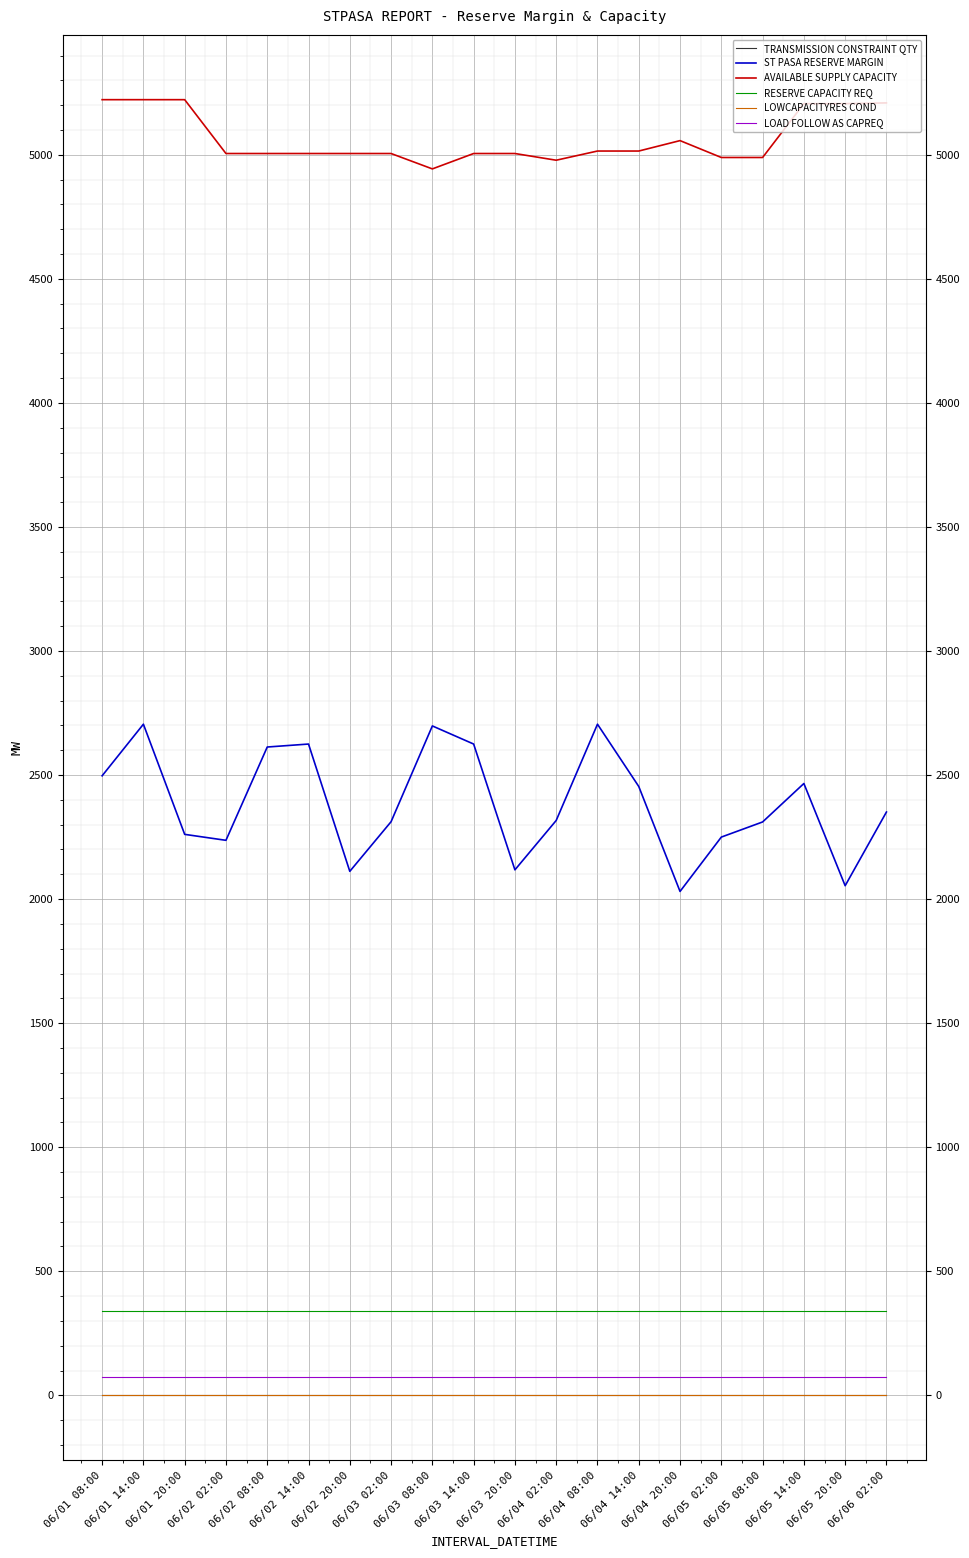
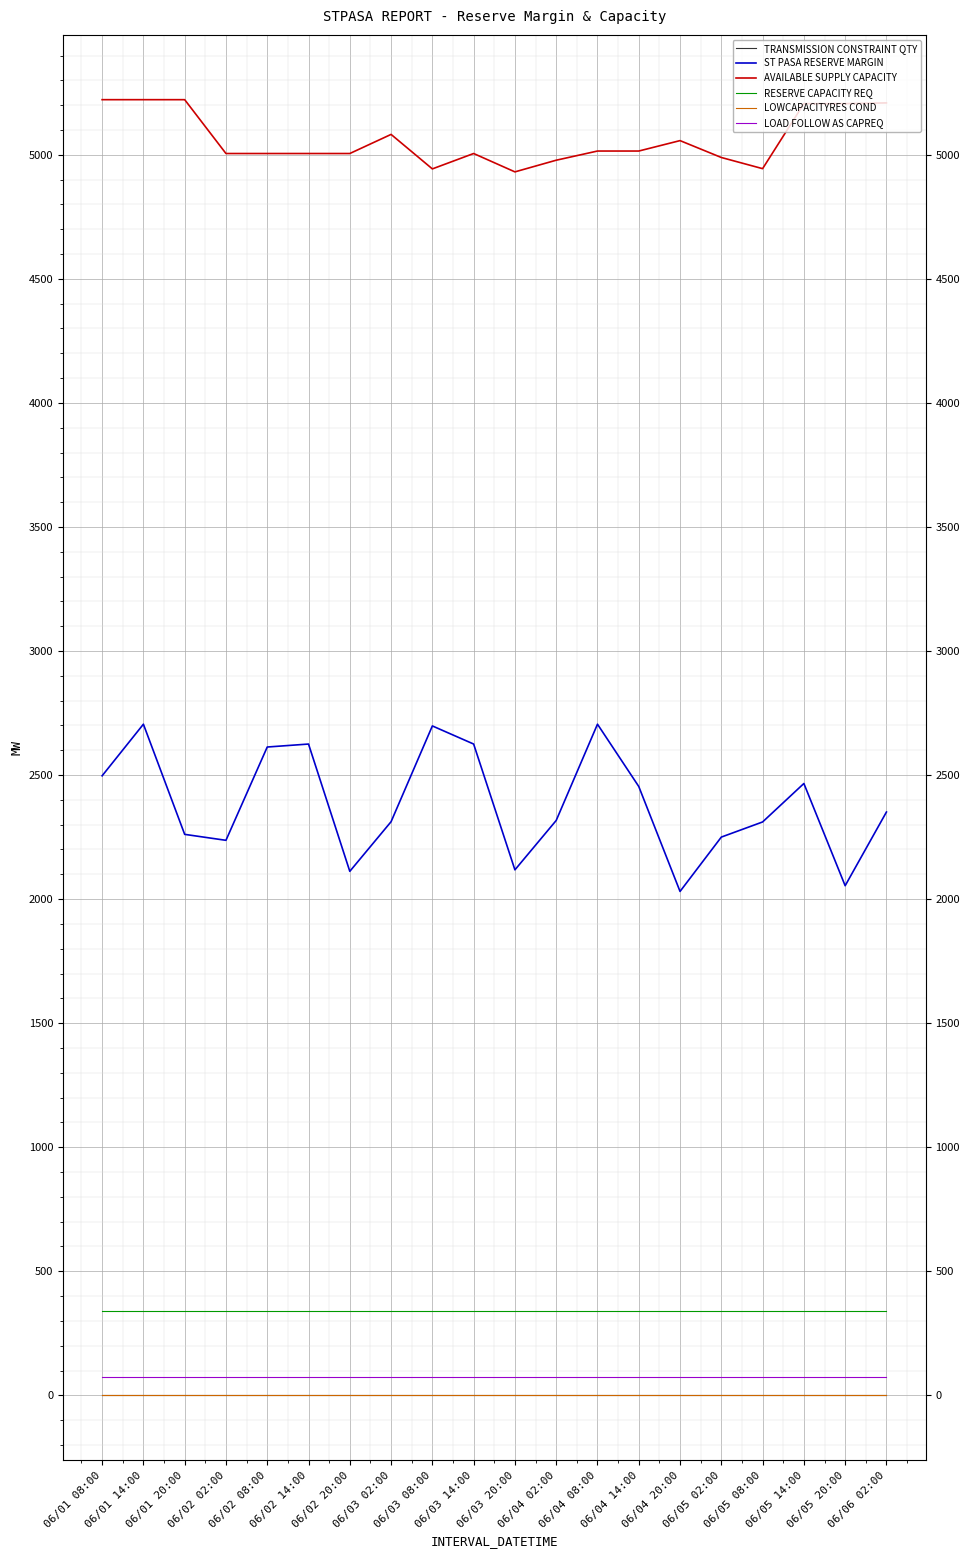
  {
    "LOWCAPACITYRES COND": {
      "06/01 08:00": 0,
      "06/01 14:00": 0,
      "06/01 20:00": 0,
      "06/02 02:00": 0,
      "06/02 08:00": 0,
      "06/02 14:00": 0,
      "06/02 20:00": 0,
      "06/03 02:00": 0,
      "06/03 08:00": 0,
      "06/03 14:00": 0,
      "06/03 20:00": 0,
      "06/04 02:00": 0,
      "06/04 08:00": 0,
      "06/04 14:00": 0,
      "06/04 20:00": 0,
      "06/05 02:00": 0,
      "06/05 08:00": 0,
      "06/05 14:00": 0,
      "06/05 20:00": 0,
      "06/06 02:00": 0
    },
    "ST PASA RESERVE MARGIN": {
      "06/01 08:00": 2500,
      "06/01 14:00": 2710,
      "06/01 20:00": 2260,
      "06/02 02:00": 2240,
      "06/02 08:00": 2610,
      "06/02 14:00": 2630,
      "06/02 20:00": 2110,
      "06/03 02:00": 2310,
      "06/03 08:00": 2700,
      "06/03 14:00": 2630,
      "06/03 20:00": 2120,
      "06/04 02:00": 2320,
      "06/04 08:00": 2710,
      "06/04 14:00": 2450,
      "06/04 20:00": 2030,
      "06/05 02:00": 2250,
      "06/05 08:00": 2310,
      "06/05 14:00": 2470,
      "06/05 20:00": 2050,
      "06/06 02:00": 2350
    },
    "AVAILABLE SUPPLY CAPACITY": {
      "06/01 08:00": 5220,
      "06/01 14:00": 5220,
      "06/01 20:00": 5220,
      "06/02 02:00": 5010,
      "06/02 08:00": 5010,
      "06/02 14:00": 5010,
      "06/02 20:00": 5010,
-     "06/03 02:00": 5010,
+     "06/03 02:00": 5080,
      "06/03 08:00": 4940,
      "06/03 14:00": 5010,
-     "06/03 20:00": 5010,
+     "06/03 20:00": 4930,
      "06/04 02:00": 4980,
      "06/04 08:00": 5020,
      "06/04 14:00": 5020,
      "06/04 20:00": 5060,
      "06/05 02:00": 4990,
-     "06/05 08:00": 4990
+     "06/05 08:00": 4940
    },
    "RESERVE CAPACITY REQ": {
      "06/01 08:00": 340,
      "06/01 14:00": 340,
      "06/01 20:00": 340,
      "06/02 02:00": 340,
      "06/02 08:00": 340,
      "06/02 14:00": 340,
      "06/02 20:00": 340,
      "06/03 02:00": 340,
      "06/03 08:00": 340,
      "06/03 14:00": 340,
      "06/03 20:00": 340,
      "06/04 02:00": 340,
      "06/04 08:00": 340,
      "06/04 14:00": 340,
      "06/04 20:00": 340,
      "06/05 02:00": 340,
      "06/05 08:00": 340,
      "06/05 14:00": 340,
      "06/05 20:00": 340,
      "06/06 02:00": 340
    },
    "LOAD FOLLOW AS CAPREQ": {
      "06/01 08:00": 70,
      "06/01 14:00": 70,
      "06/01 20:00": 70,
      "06/02 02:00": 70,
      "06/02 08:00": 70,
      "06/02 14:00": 70,
      "06/02 20:00": 70,
      "06/03 02:00": 70,
      "06/03 08:00": 70,
      "06/03 14:00": 70,
      "06/03 20:00": 70,
      "06/04 02:00": 70,
      "06/04 08:00": 70,
      "06/04 14:00": 70,
      "06/04 20:00": 70,
      "06/05 02:00": 70,
      "06/05 08:00": 70,
      "06/05 14:00": 70,
      "06/05 20:00": 70,
      "06/06 02:00": 70
    }
  }
